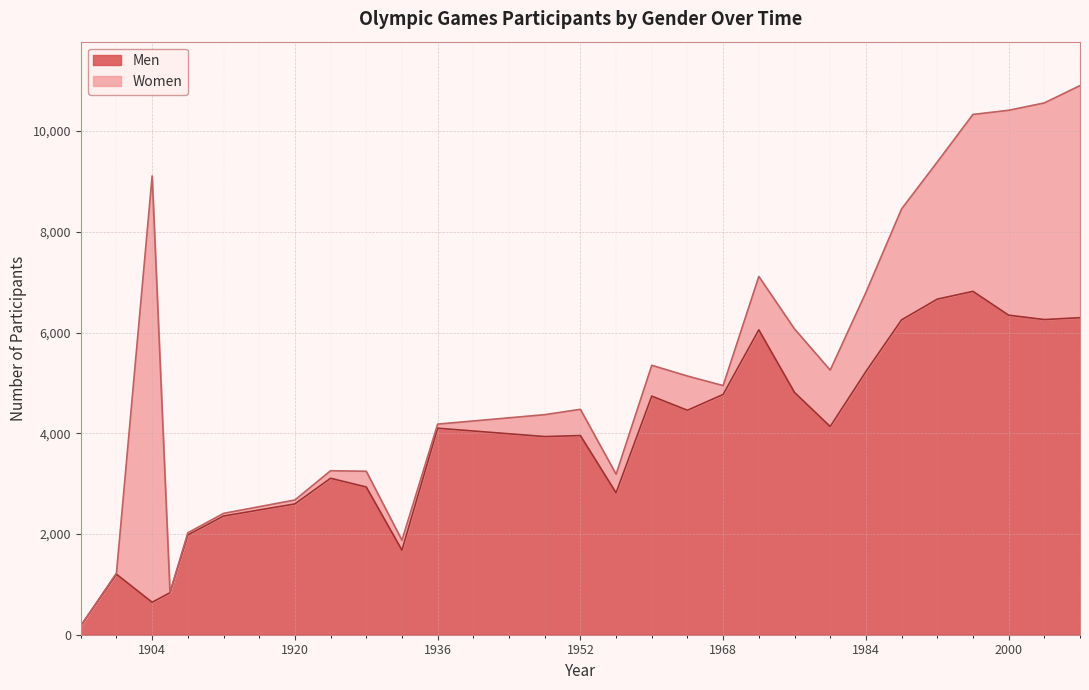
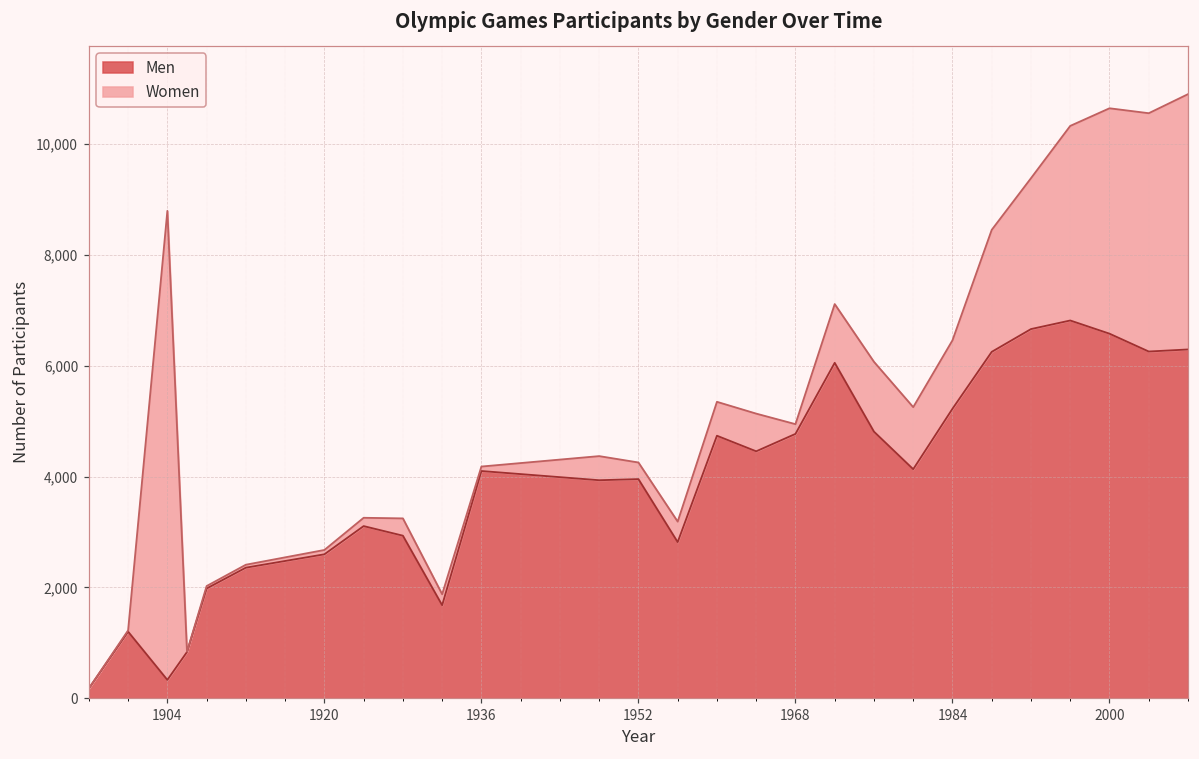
  {
    "Men": {
-     "1904": "600",
+     "1904": "300",
      "1920": "2,600",
      "1936": "4,100",
      "1952": "4,000",
      "1968": "4,800",
      "1984": "5,200",
-     "2000": "6,300"
+     "2000": "6,600"
    },
    "Women": {
      "1904": "8,500",
      "1920": "100",
      "1936": "100",
-     "1952": "500",
+     "1952": "300",
      "1968": "200",
-     "1984": "1,600",
+     "1984": "1,200",
      "2000": "4,100"
    }
  }
